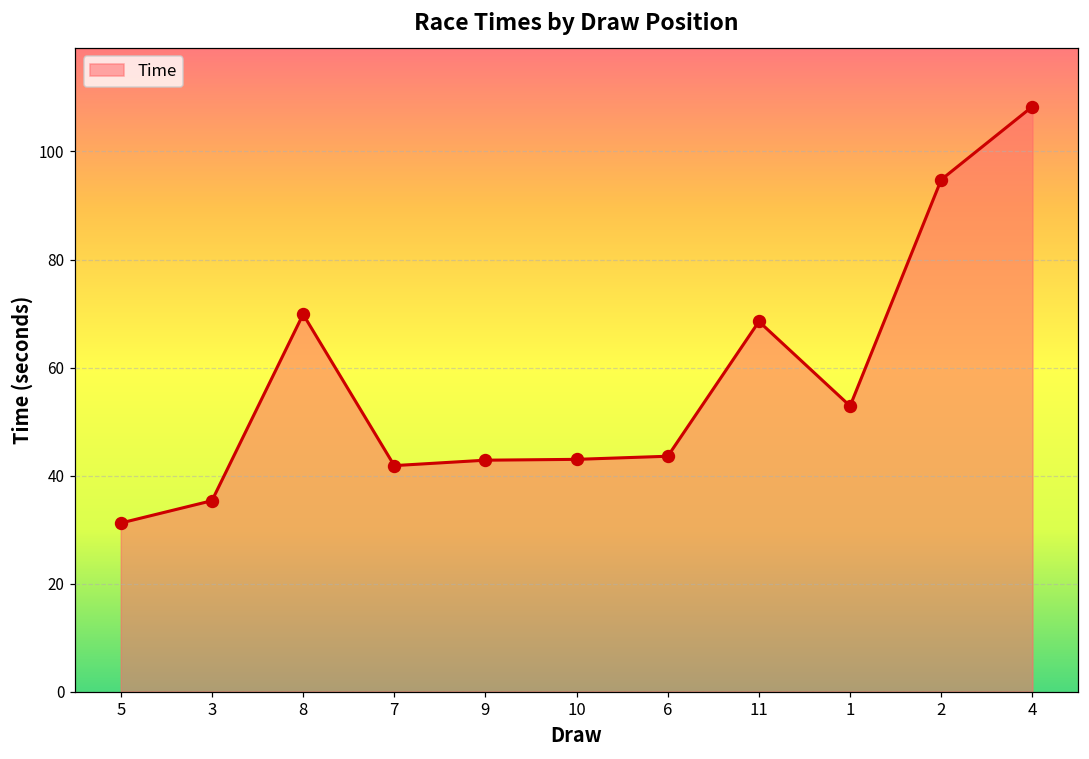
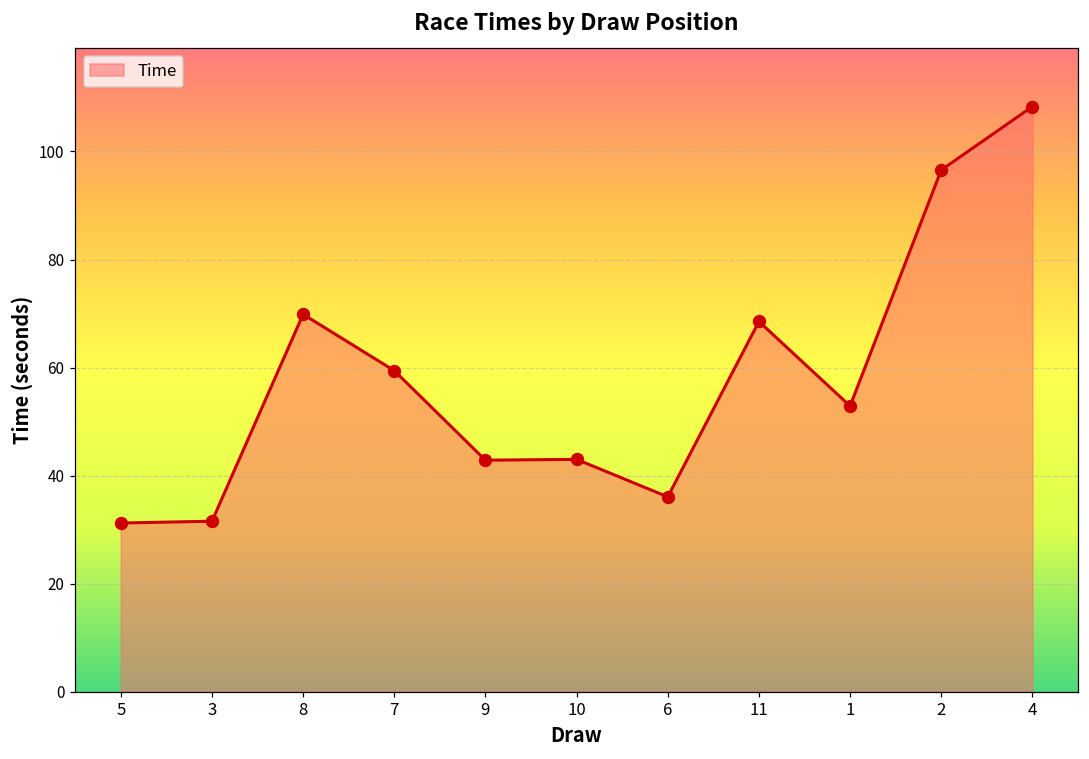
  {
    "5": 31,
-   "3": 35,
+   "3": 32,
    "8": 70,
-   "7": 42,
+   "7": 59,
    "9": 43,
    "10": 43,
-   "6": 44,
+   "6": 36,
    "11": 69,
    "1": 53,
-   "2": 95,
+   "2": 97,
    "4": 108
  }
